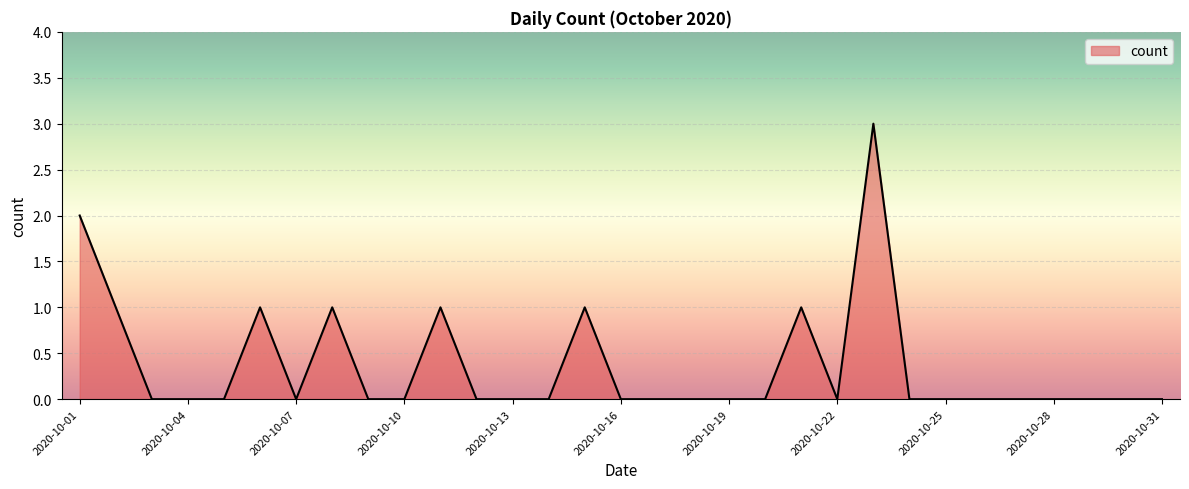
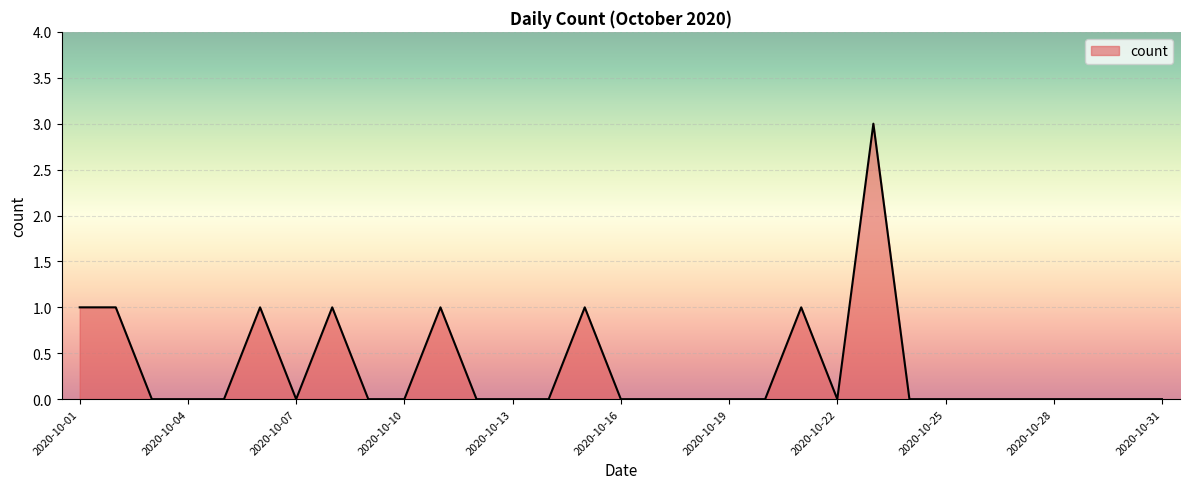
  {
-   "2020-10-01": 2,
+   "2020-10-01": 1,
    "2020-10-04": 0,
    "2020-10-07": 0,
    "2020-10-10": 0,
    "2020-10-13": 0,
    "2020-10-16": 0,
    "2020-10-19": 0,
    "2020-10-22": 0,
    "2020-10-25": 0,
    "2020-10-28": 0,
    "2020-10-31": 0
  }
